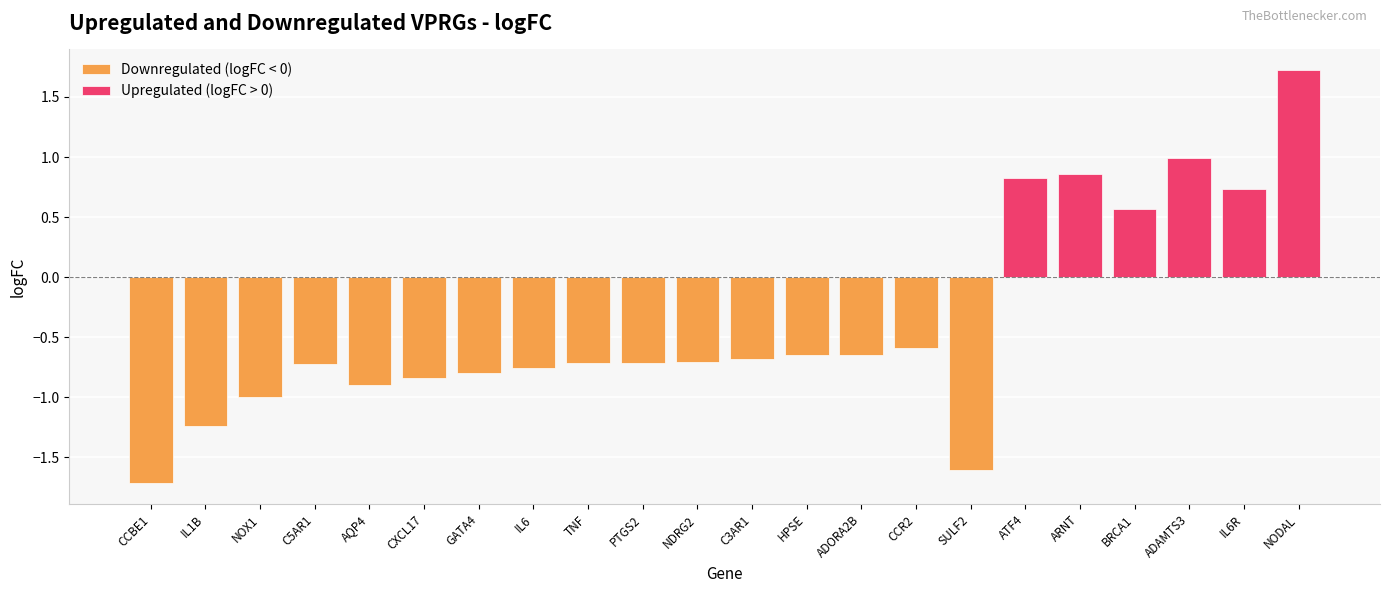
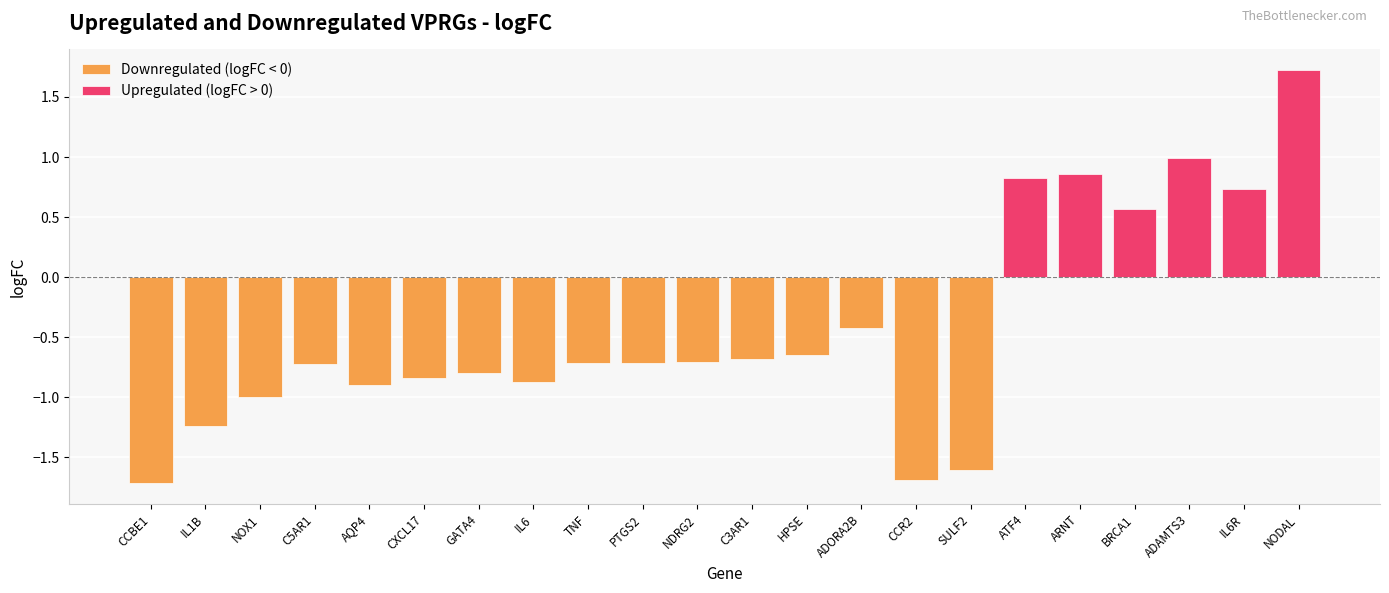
  {
    "Downregulated (logFC < 0)": {
      "CCBE1": -1.72,
      "IL1B": -1.24,
      "NOX1": -1.00,
      "C5AR1": -0.72,
      "AQP4": -0.90,
      "CXCL17": -0.84,
      "GATA4": -0.80,
-     "IL6": -0.76,
+     "IL6": -0.88,
      "TNF": -0.72,
      "PTGS2": -0.71,
      "NDRG2": -0.71,
      "C3AR1": -0.68,
      "HPSE": -0.65,
-     "ADORA2B": -0.64,
-     "CCR2": -0.59,
+     "ADORA2B": -0.42,
+     "CCR2": -1.69,
      "SULF2": -1.60
    },
    "Upregulated (logFC > 0)": {
      "ATF4": 0.83,
      "ARNT": 0.86,
      "BRCA1": 0.57,
      "ADAMTS3": 0.99,
      "IL6R": 0.73,
      "NODAL": 1.72
    }
  }
